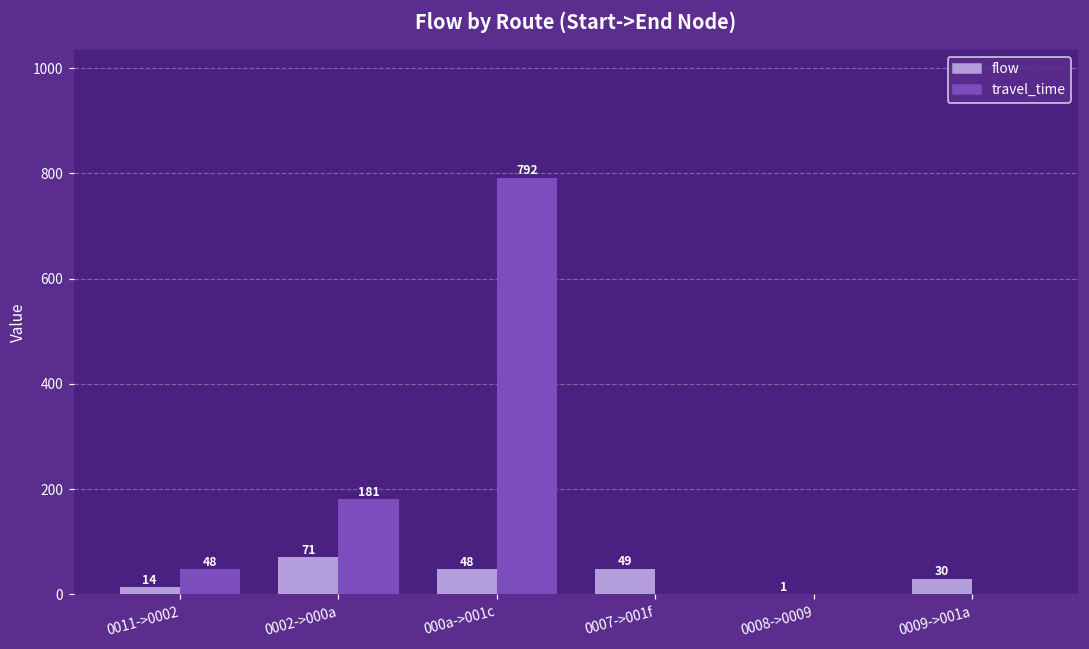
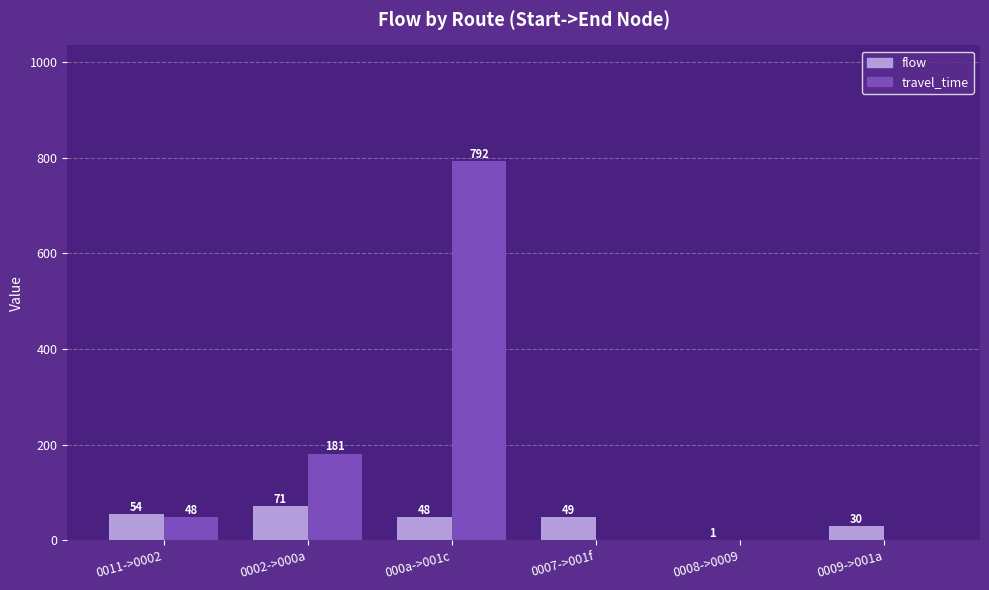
  {
    "flow": {
-     "0011->0002": 14,
+     "0011->0002": 54,
      "0002->000a": 71,
      "000a->001c": 48,
      "0007->001f": 49,
      "0008->0009": 1,
      "0009->001a": 30
    },
    "travel_time": {
      "0011->0002": 48,
      "0002->000a": 181,
      "000a->001c": 792
    }
  }
